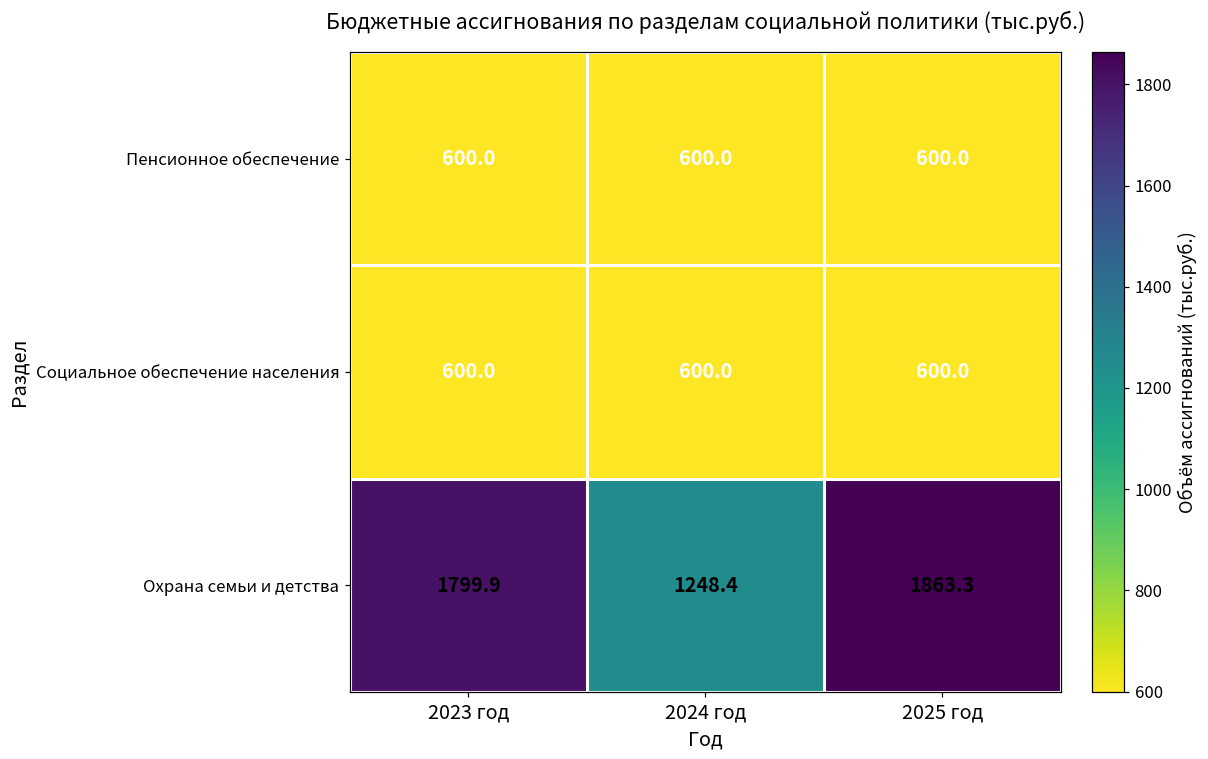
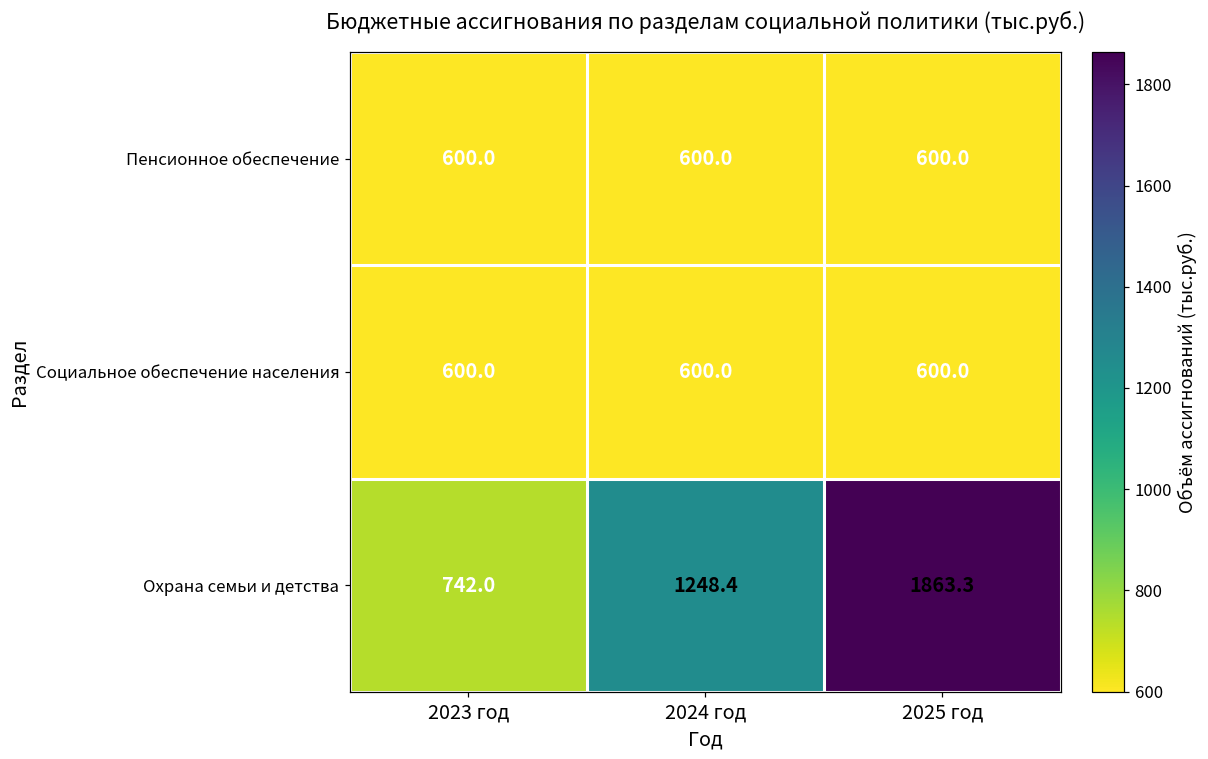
  {
    "Пенсионное обеспечение": {
      "2023 год": 600.0,
      "2024 год": 600.0,
      "2025 год": 600.0
    },
    "Социальное обеспечение населения": {
      "2023 год": 600.0,
      "2024 год": 600.0,
      "2025 год": 600.0
    },
    "Охрана семьи и детства": {
-     "2023 год": 1799.9,
+     "2023 год": 742.0,
      "2024 год": 1248.4,
      "2025 год": 1863.3
    }
  }
